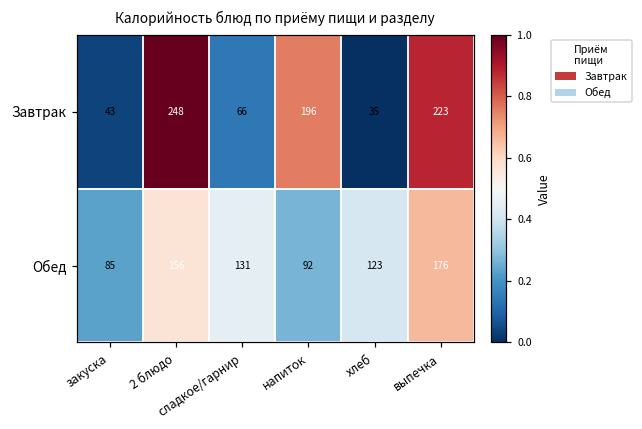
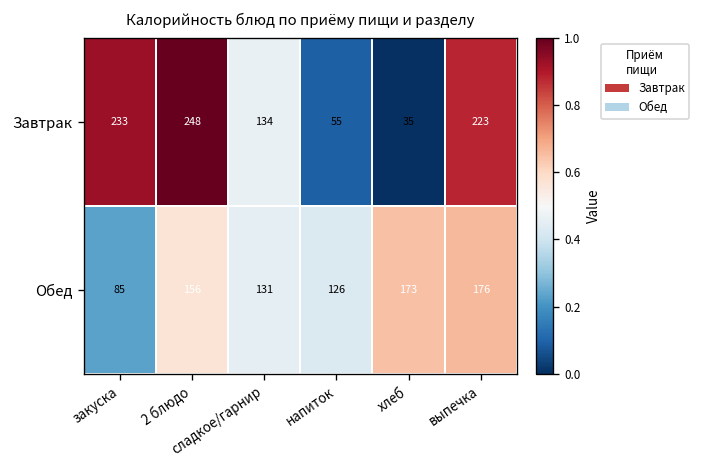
  {
    "Завтрак": {
-     "закуска": 43,
+     "закуска": 233,
      "2 блюдо": 248,
-     "сладкое/гарнир": 66,
-     "напиток": 196,
+     "сладкое/гарнир": 134,
+     "напиток": 55,
      "хлеб": 35,
      "выпечка": 223
    },
    "Обед": {
      "закуска": 85,
      "сладкое/гарнир": 131,
-     "напиток": 92,
-     "хлеб": 123,
+     "напиток": 126,
+     "хлеб": 173,
      "выпечка": 176
    }
  }
